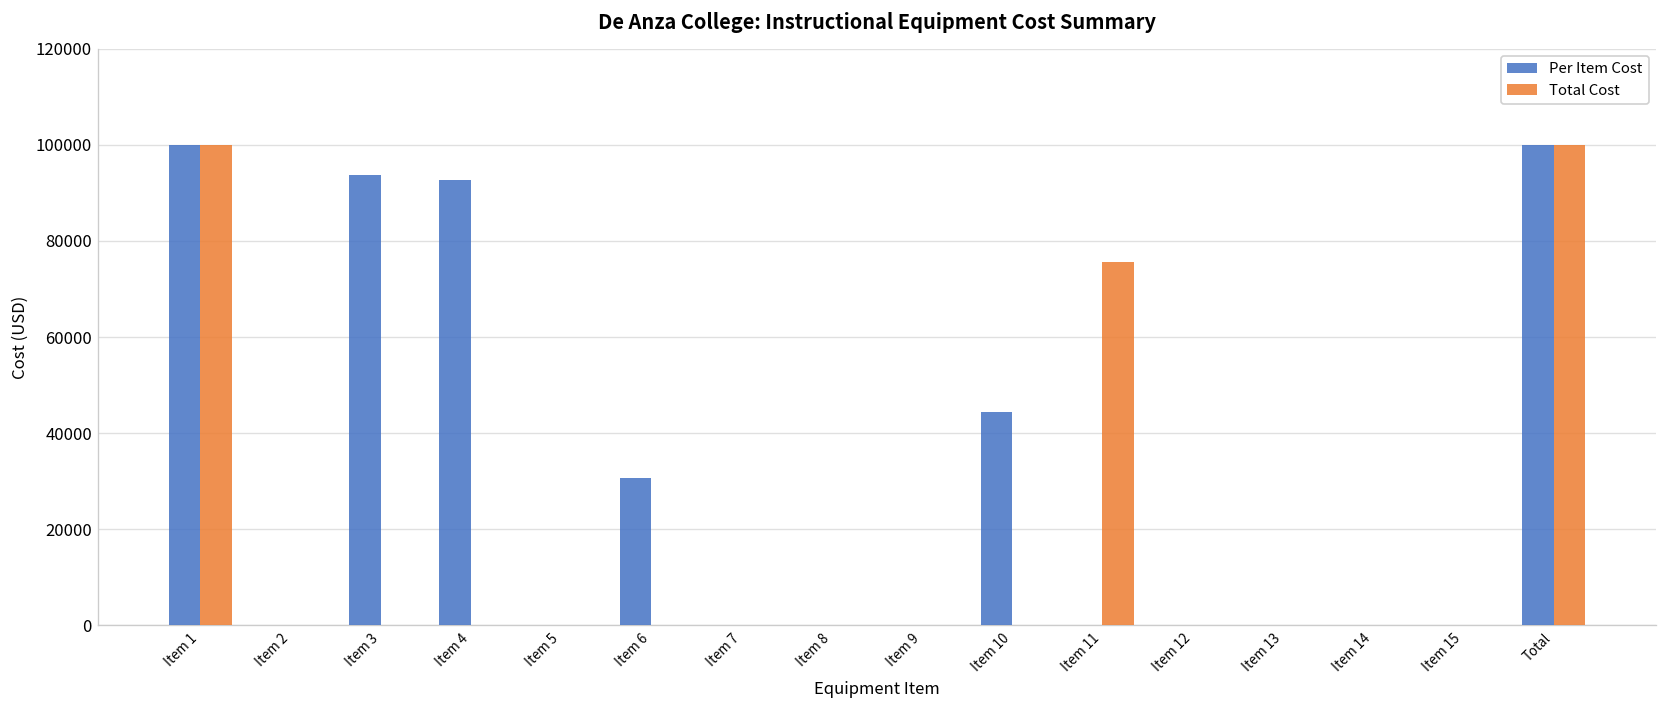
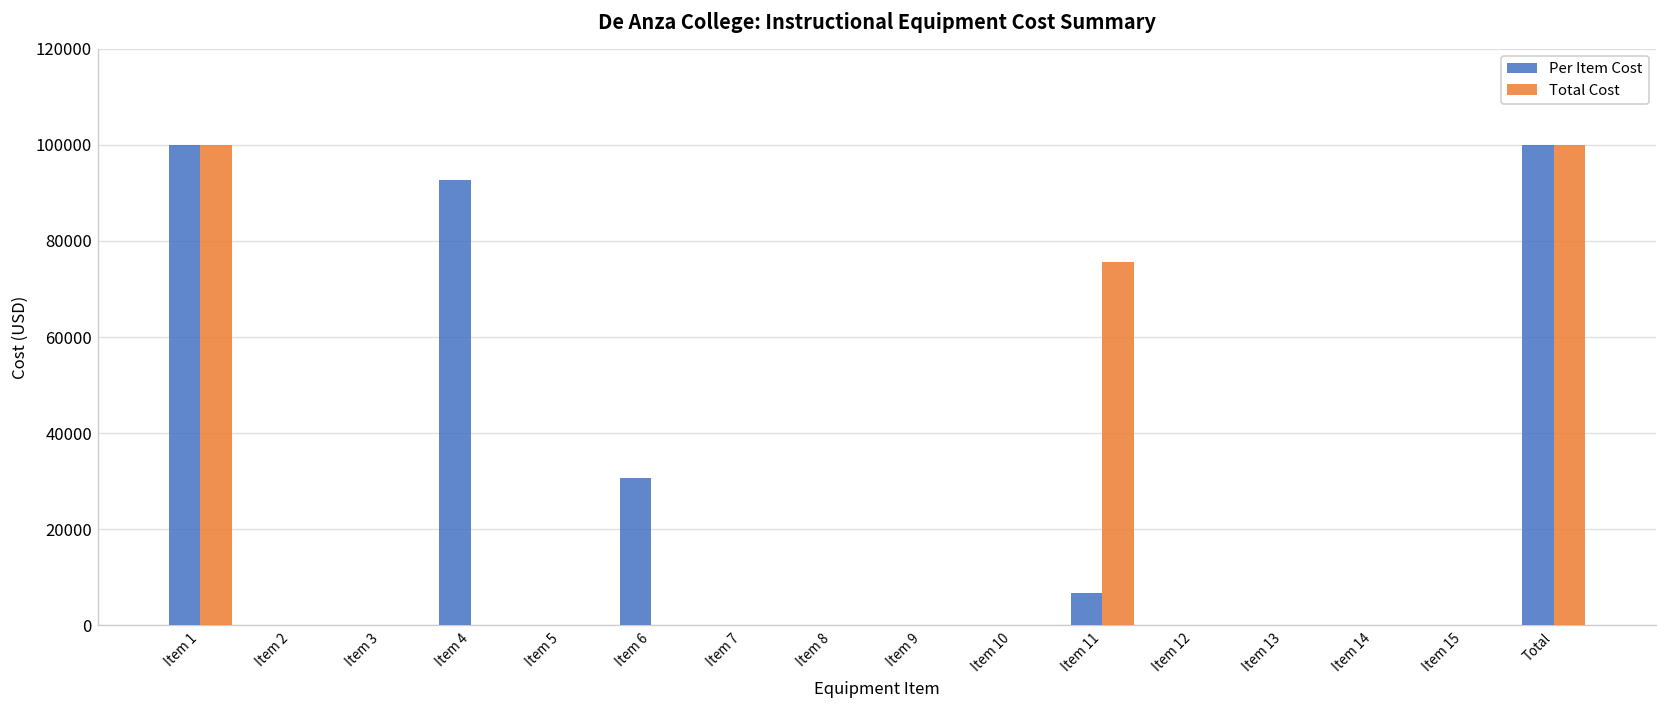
  {
    "Per Item Cost": {
      "Item 1": 100000,
      "Item 2": 0,
-     "Item 3": 94000,
+     "Item 3": 0,
      "Item 4": 93000,
      "Item 5": 0,
      "Item 6": 31000,
      "Item 7": 0,
      "Item 8": 0,
      "Item 9": 0,
-     "Item 10": 44000,
-     "Item 11": 0,
+     "Item 10": 0,
+     "Item 11": 7000,
      "Item 12": 0,
      "Item 13": 0,
      "Item 14": 0,
      "Item 15": 0,
      "Total": 100000
    },
    "Total Cost": {
      "Item 1": 100000,
      "Item 2": 0,
      "Item 3": 0,
      "Item 4": 0,
      "Item 5": 0,
      "Item 6": 0,
      "Item 7": 0,
      "Item 8": 0,
      "Item 9": 0,
      "Item 10": 0,
      "Item 11": 76000,
      "Item 12": 0,
      "Item 13": 0,
      "Item 14": 0,
      "Item 15": 0,
      "Total": 100000
    }
  }
